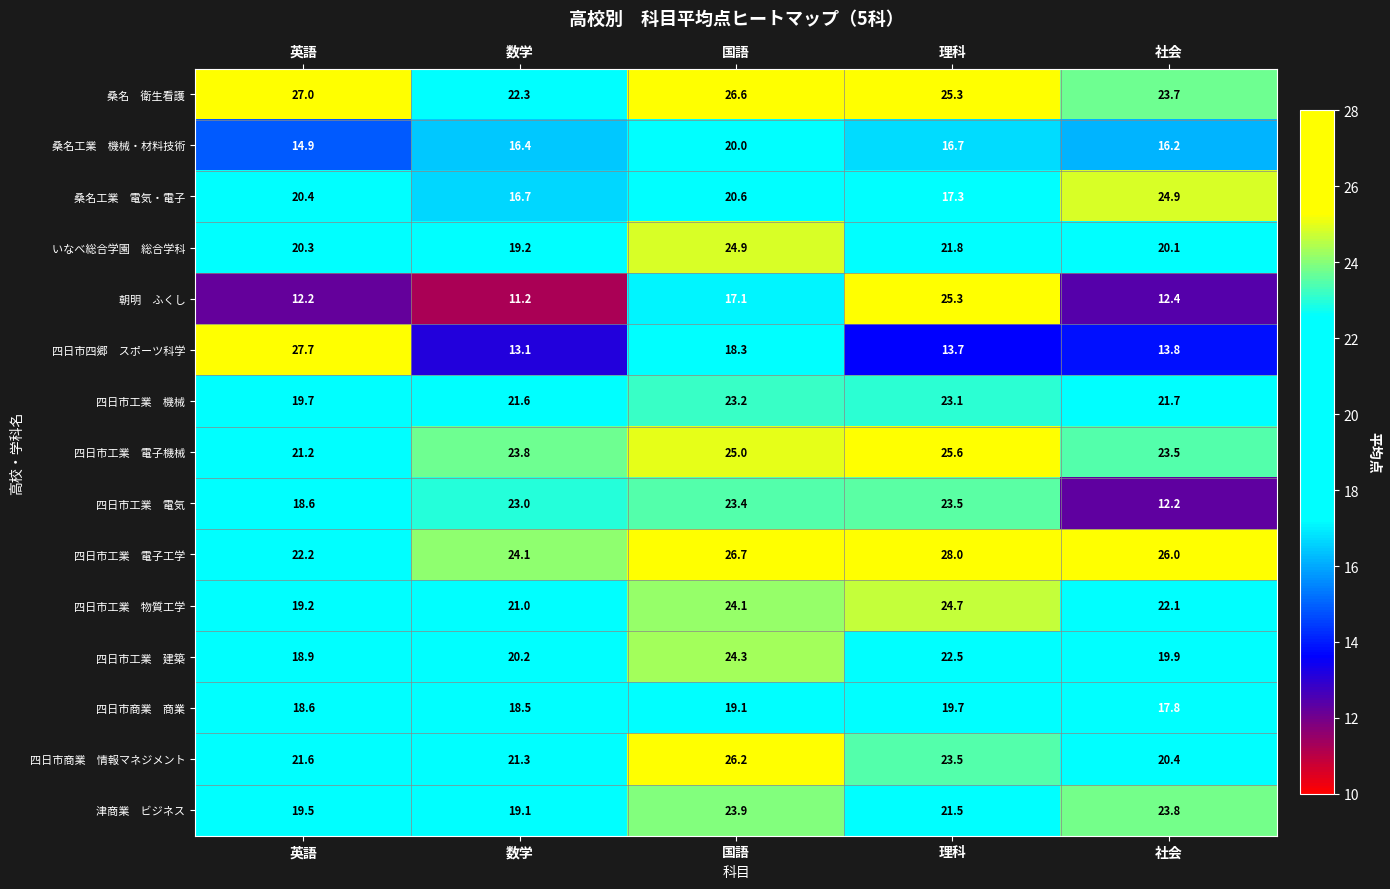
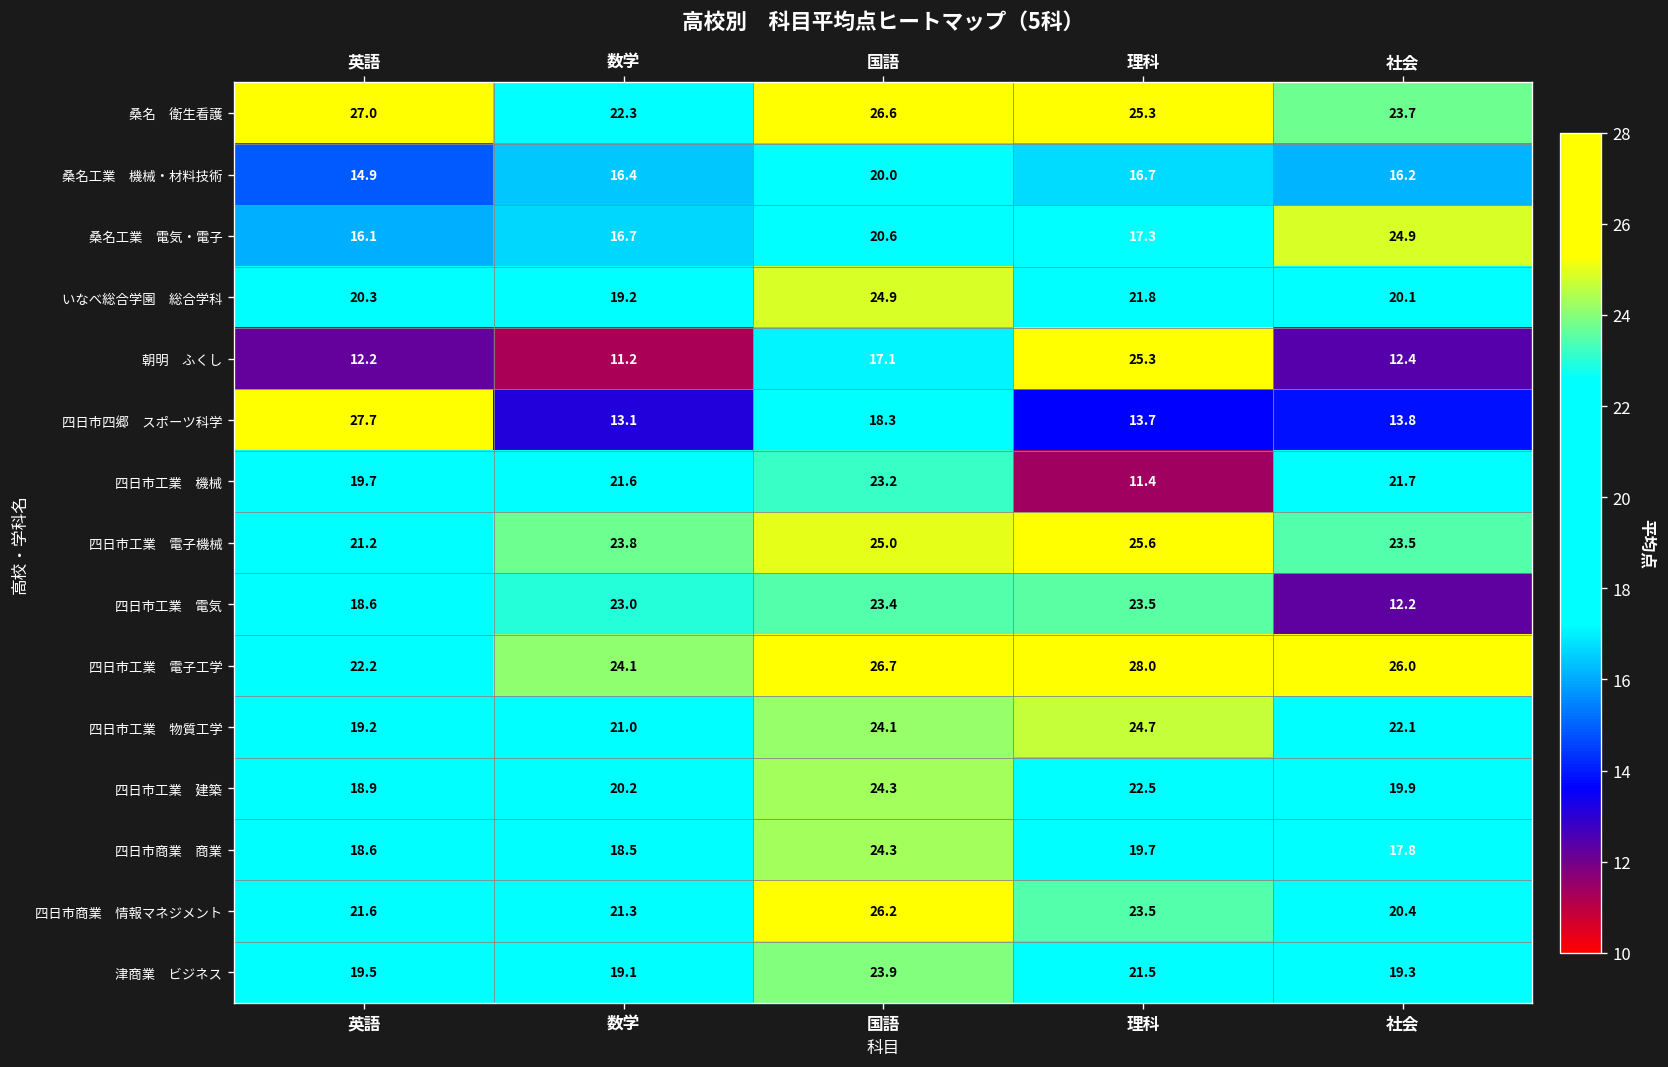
  {
    "桑名 衛生看護": {
      "英語": 27.0,
      "数学": 22.3,
      "国語": 26.6,
      "理科": 25.3,
      "社会": 23.7
    },
    "桑名工業 機械・材料技術": {
      "英語": 14.9,
      "数学": 16.4,
      "国語": 20.0,
      "理科": 16.7,
      "社会": 16.2
    },
    "桑名工業 電気・電子": {
-     "英語": 20.4,
+     "英語": 16.1,
      "数学": 16.7,
      "国語": 20.6,
      "理科": 17.3,
      "社会": 24.9
    },
    "いなべ総合学園 総合学科": {
      "英語": 20.3,
      "数学": 19.2,
      "国語": 24.9,
      "理科": 21.8,
      "社会": 20.1
    },
    "朝明 ふくし": {
      "英語": 12.2,
      "数学": 11.2,
      "国語": 17.1,
      "理科": 25.3,
      "社会": 12.4
    },
    "四日市四郷 スポーツ科学": {
      "英語": 27.7,
      "数学": 13.1,
      "国語": 18.3,
      "理科": 13.7,
      "社会": 13.8
    },
    "四日市工業 機械": {
      "英語": 19.7,
      "数学": 21.6,
      "国語": 23.2,
-     "理科": 23.1,
+     "理科": 11.4,
      "社会": 21.7
    },
    "四日市工業 電子機械": {
      "英語": 21.2,
      "数学": 23.8,
      "国語": 25.0,
      "理科": 25.6,
      "社会": 23.5
    },
    "四日市工業 電気": {
      "英語": 18.6,
      "数学": 23.0,
      "国語": 23.4,
      "理科": 23.5,
      "社会": 12.2
    },
    "四日市工業 電子工学": {
      "英語": 22.2,
      "数学": 24.1,
      "国語": 26.7,
      "理科": 28.0,
      "社会": 26.0
    },
    "四日市工業 物質工学": {
      "英語": 19.2,
      "数学": 21.0,
      "国語": 24.1,
      "理科": 24.7,
      "社会": 22.1
    },
    "四日市工業 建築": {
      "英語": 18.9,
      "数学": 20.2,
      "国語": 24.3,
      "理科": 22.5,
      "社会": 19.9
    },
    "四日市商業 商業": {
      "英語": 18.6,
      "数学": 18.5,
-     "国語": 19.1,
+     "国語": 24.3,
      "理科": 19.7,
      "社会": 17.8
    },
    "四日市商業 情報マネジメント": {
      "英語": 21.6,
      "数学": 21.3,
      "国語": 26.2,
      "理科": 23.5,
      "社会": 20.4
    },
    "津商業 ビジネス": {
      "英語": 19.5,
      "数学": 19.1,
      "国語": 23.9,
      "理科": 21.5,
-     "社会": 23.8
+     "社会": 19.3
    }
  }
